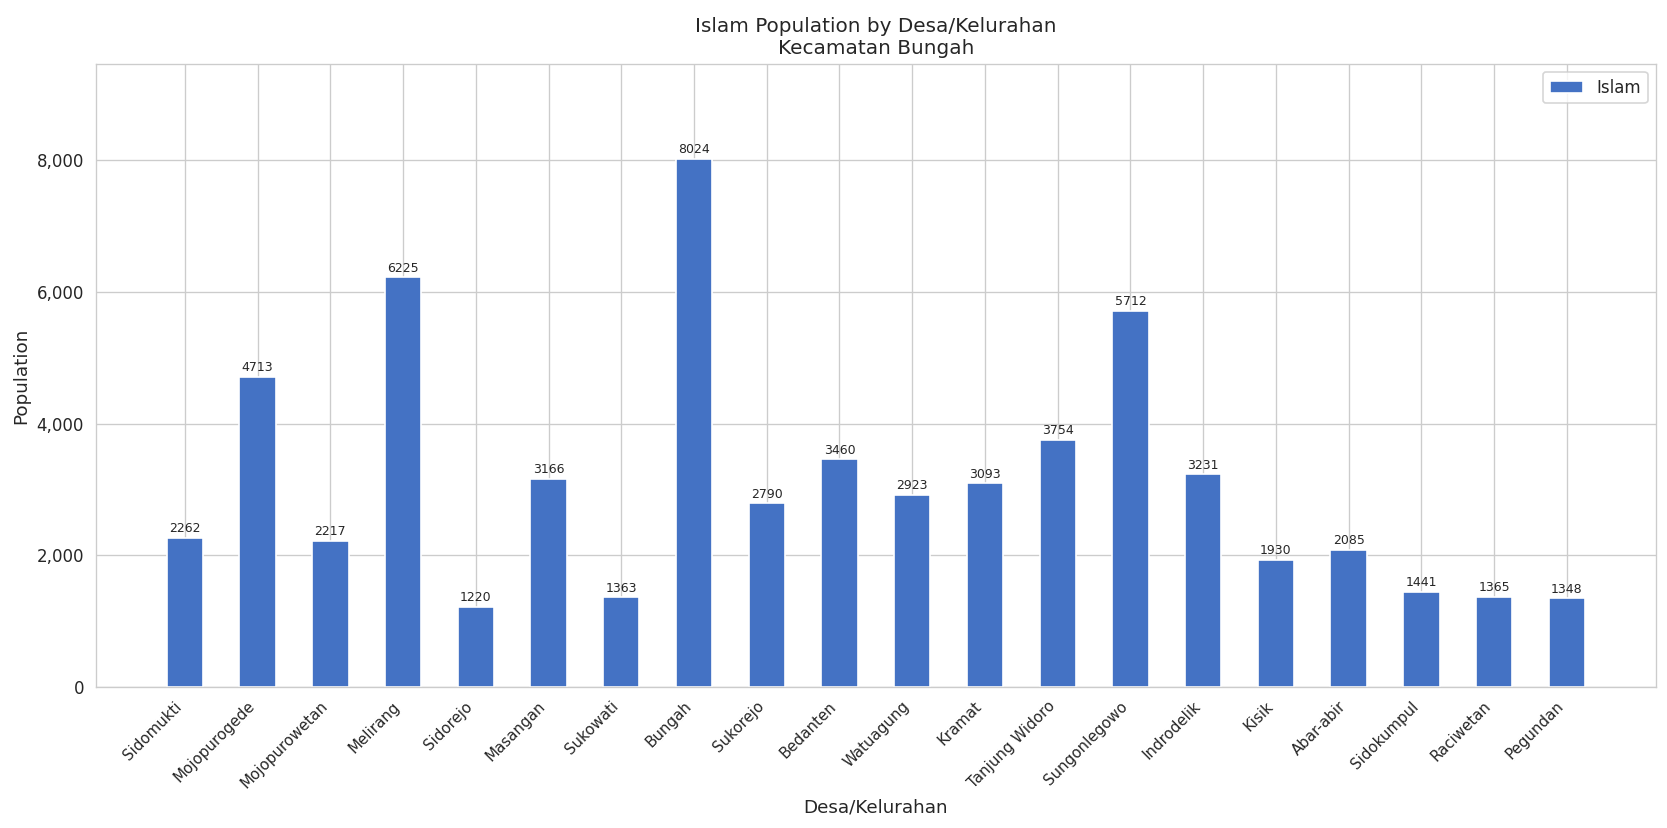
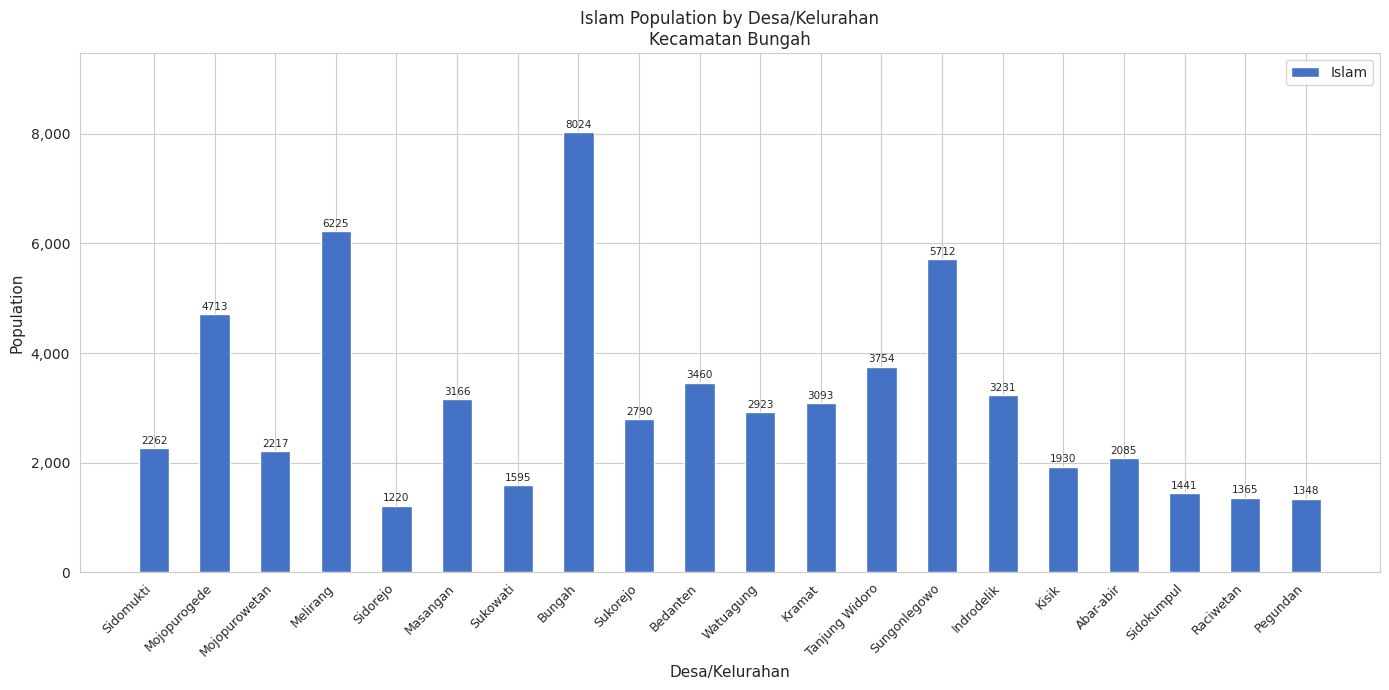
  {
    "Sidomukti": 2262,
    "Mojopurogede": 4713,
    "Mojopurowetan": 2217,
    "Melirang": 6225,
    "Sidorejo": 1220,
    "Masangan": 3166,
-   "Sukowati": 1363,
+   "Sukowati": 1595,
    "Bungah": 8024,
    "Sukorejo": 2790,
    "Bedanten": 3460,
    "Watuagung": 2923,
    "Kramat": 3093,
    "Tanjung Widoro": 3754,
    "Sungonlegowo": 5712,
    "Indrodelik": 3231,
    "Kisik": 1930,
    "Abar-abir": 2085,
    "Sidokumpul": 1441,
    "Raciwetan": 1365,
    "Pegundan": 1348
  }
